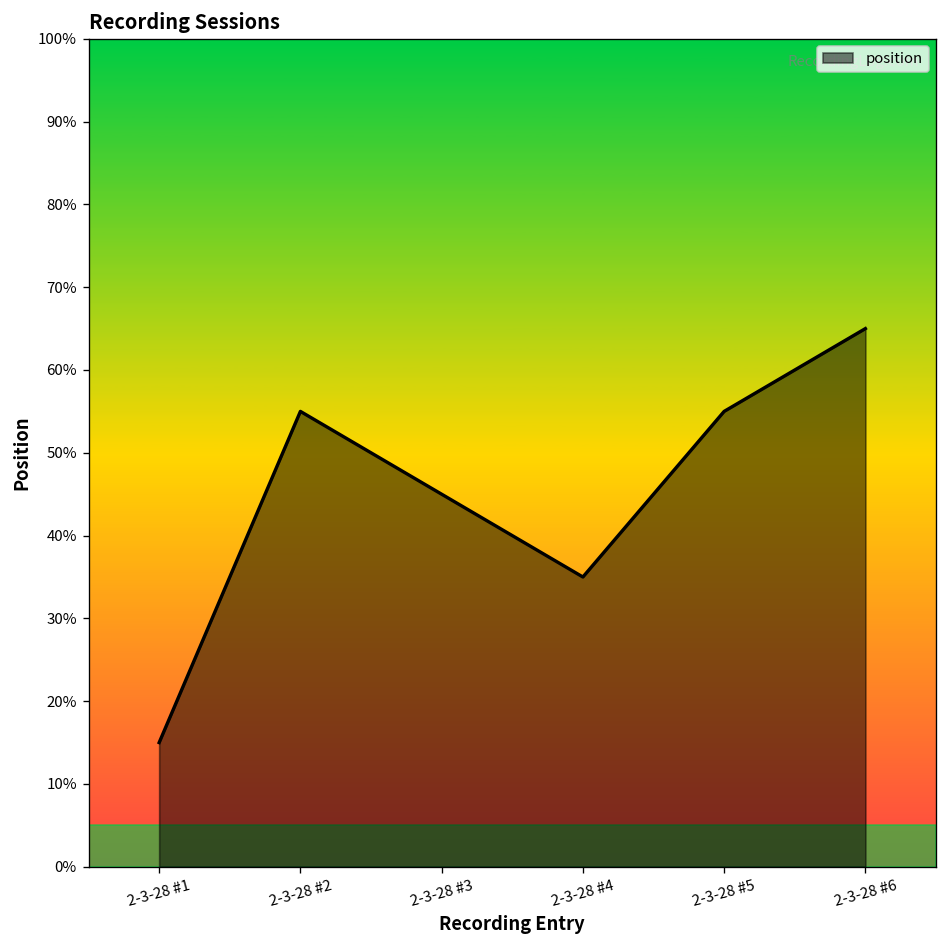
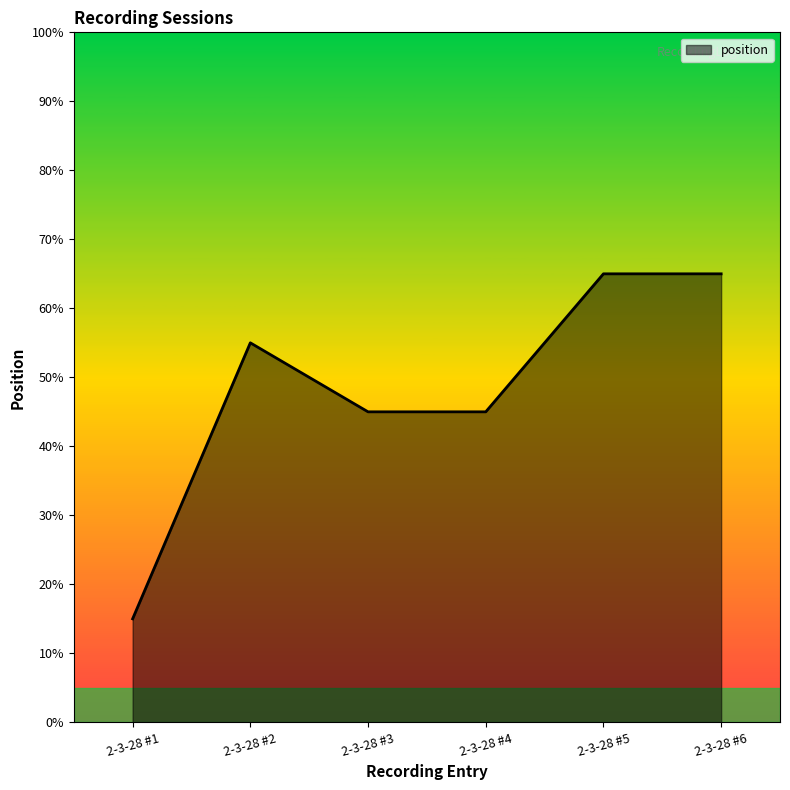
  {
    "2-3-28 #1": "15%",
    "2-3-28 #2": "55%",
    "2-3-28 #3": "45%",
-   "2-3-28 #4": "35%",
-   "2-3-28 #5": "55%",
+   "2-3-28 #4": "45%",
+   "2-3-28 #5": "65%",
    "2-3-28 #6": "65%"
  }
